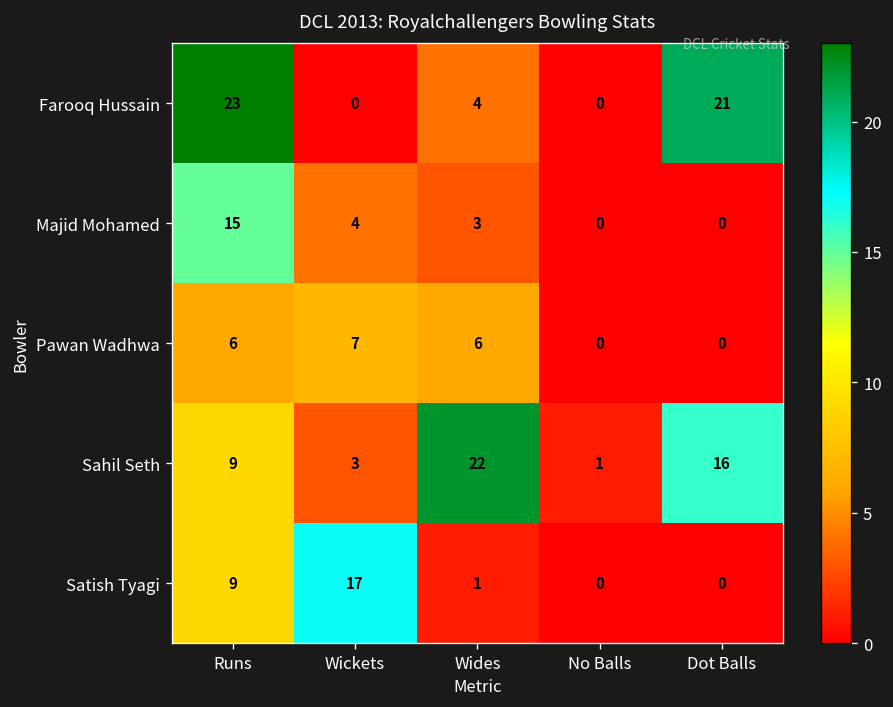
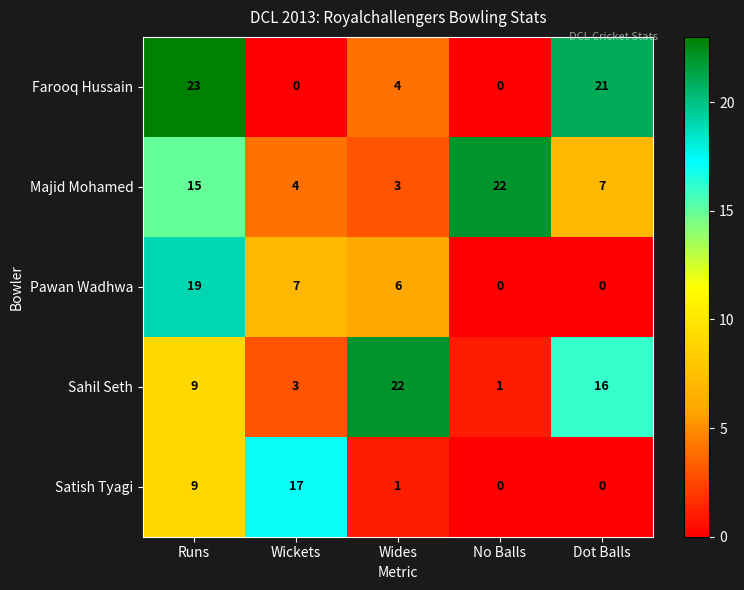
  {
    "Farooq Hussain": {
      "Runs": 23,
      "Wickets": 0,
      "Wides": 4,
      "No Balls": 0
    },
    "Majid Mohamed": {
      "Runs": 15,
      "Wickets": 4,
      "Wides": 3,
-     "No Balls": 0,
-     "Dot Balls": 0
+     "No Balls": 22,
+     "Dot Balls": 7
    },
    "Pawan Wadhwa": {
-     "Runs": 6,
+     "Runs": 19,
      "Wickets": 7,
      "Wides": 6,
      "No Balls": 0,
      "Dot Balls": 0
    },
    "Sahil Seth": {
      "Runs": 9,
      "Wickets": 3,
      "Wides": 22,
      "No Balls": 1,
      "Dot Balls": 16
    },
    "Satish Tyagi": {
      "Runs": 9,
      "Wickets": 17,
      "Wides": 1,
      "No Balls": 0,
      "Dot Balls": 0
    }
  }
